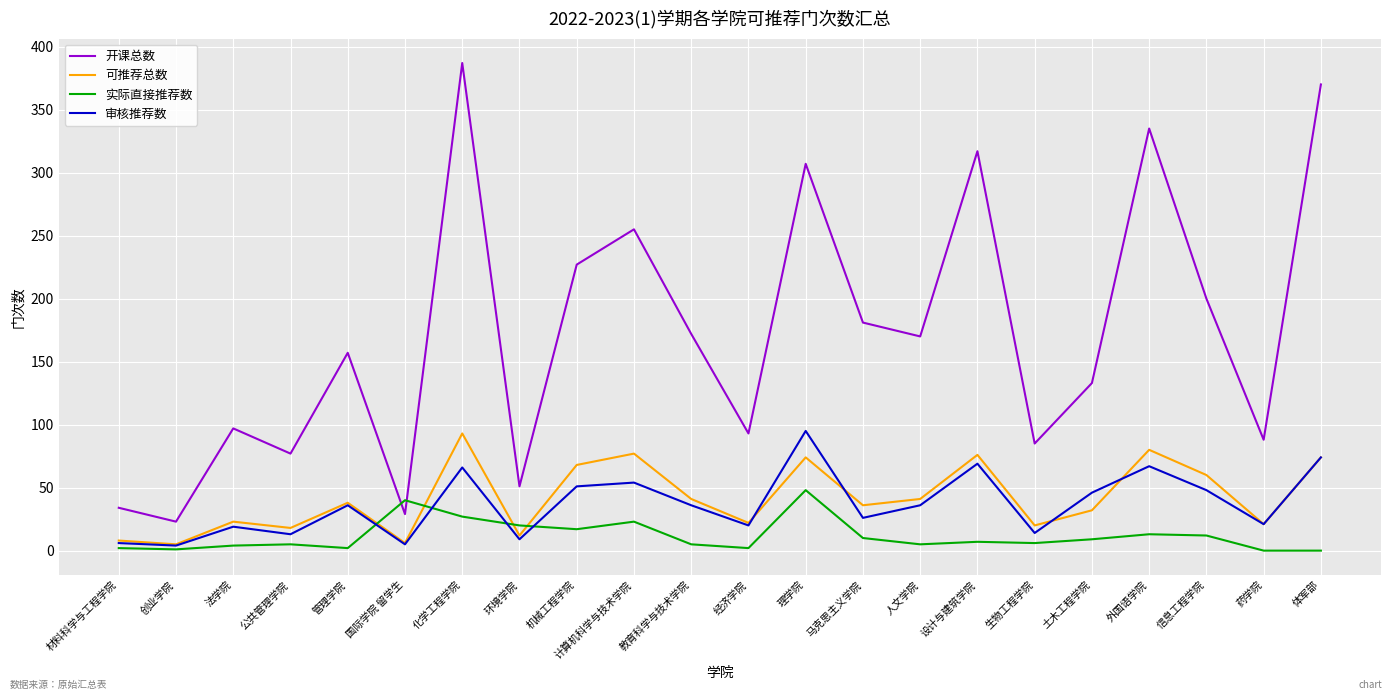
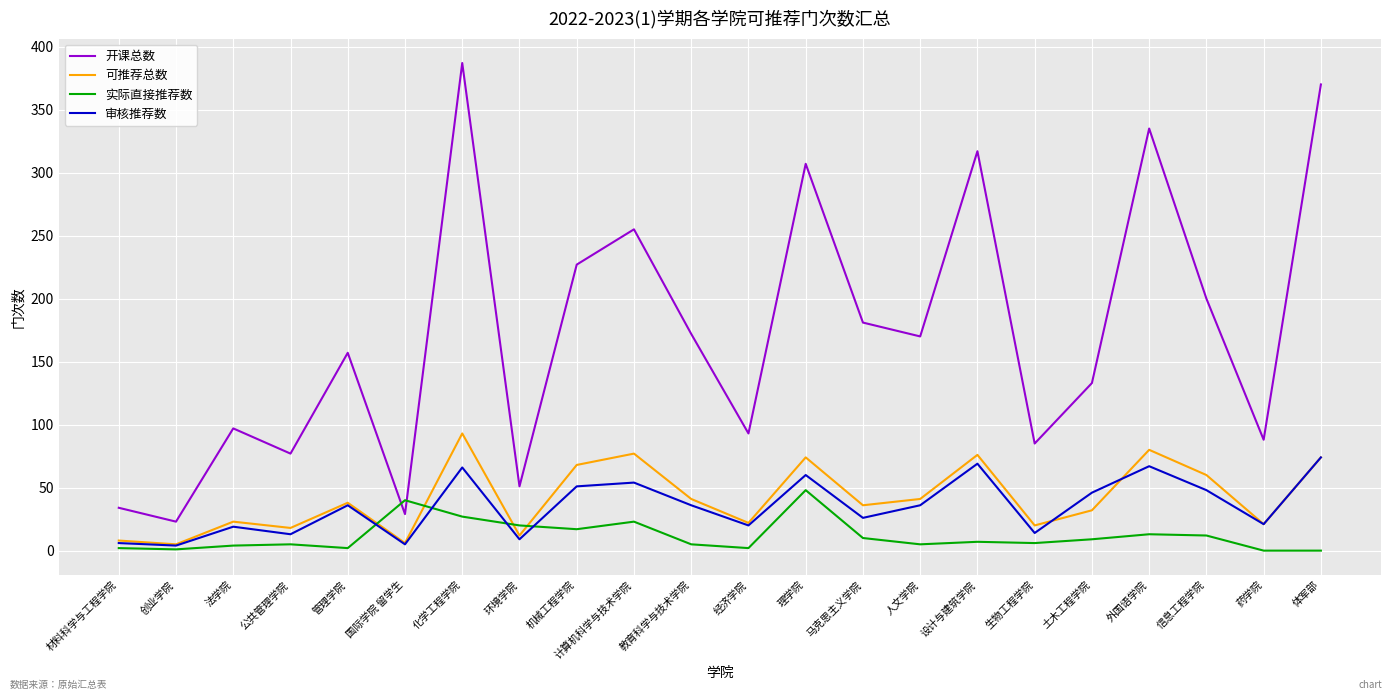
  {
    "开课总数": {
      "材料科学与工程学院": 34,
      "创业学院": 23,
      "法学院": 97,
      "公共管理学院": 77,
      "管理学院": 157,
      "国际学院 留学生": 29,
      "化学工程学院": 387,
      "环境学院": 51,
      "机械工程学院": 227,
      "计算机科学与技术学院": 255,
      "教育科学与技术学院": 172,
      "经济学院": 93,
      "理学院": 307,
      "马克思主义学院": 181,
      "人文学院": 170,
      "设计与建筑学院": 317,
      "生物工程学院": 85,
      "土木工程学院": 133,
      "外国语学院": 335,
      "信息工程学院": 200,
      "药学院": 88,
      "体军部": 370
    },
    "可推荐总数": {
      "材料科学与工程学院": 8,
      "法学院": 23,
      "公共管理学院": 18,
      "管理学院": 38,
      "化学工程学院": 93,
      "环境学院": 12,
      "机械工程学院": 68,
      "计算机科学与技术学院": 77,
      "教育科学与技术学院": 41,
      "理学院": 74,
      "马克思主义学院": 36,
      "人文学院": 41,
      "设计与建筑学院": 76,
      "生物工程学院": 20,
      "土木工程学院": 32,
      "外国语学院": 80,
      "信息工程学院": 60
    },
    "实际直接推荐数": {
      "材料科学与工程学院": 2,
      "创业学院": 1,
      "法学院": 4,
      "公共管理学院": 5,
      "管理学院": 2,
      "国际学院 留学生": 40,
      "化学工程学院": 27,
      "环境学院": 20,
      "机械工程学院": 17,
      "计算机科学与技术学院": 23,
      "教育科学与技术学院": 5,
      "经济学院": 2,
      "理学院": 48,
      "马克思主义学院": 10,
      "人文学院": 5,
      "设计与建筑学院": 7,
      "生物工程学院": 6,
      "土木工程学院": 9,
      "外国语学院": 13,
      "信息工程学院": 12,
      "药学院": 0,
      "体军部": 0
    },
    "审核推荐数": {
      "材料科学与工程学院": 6,
      "法学院": 19,
      "公共管理学院": 13,
      "管理学院": 36,
      "化学工程学院": 66,
      "环境学院": 9,
      "机械工程学院": 51,
      "计算机科学与技术学院": 54,
      "教育科学与技术学院": 36,
-     "理学院": 95,
+     "理学院": 60,
      "马克思主义学院": 26,
      "人文学院": 36,
      "设计与建筑学院": 69,
      "生物工程学院": 14,
      "土木工程学院": 46,
      "外国语学院": 67,
      "信息工程学院": 48
    }
  }
